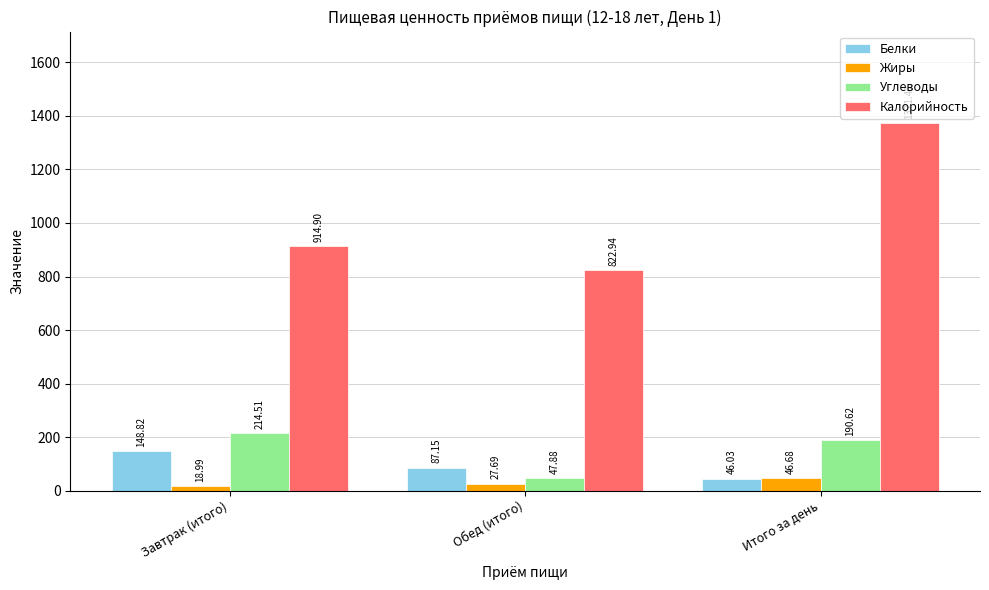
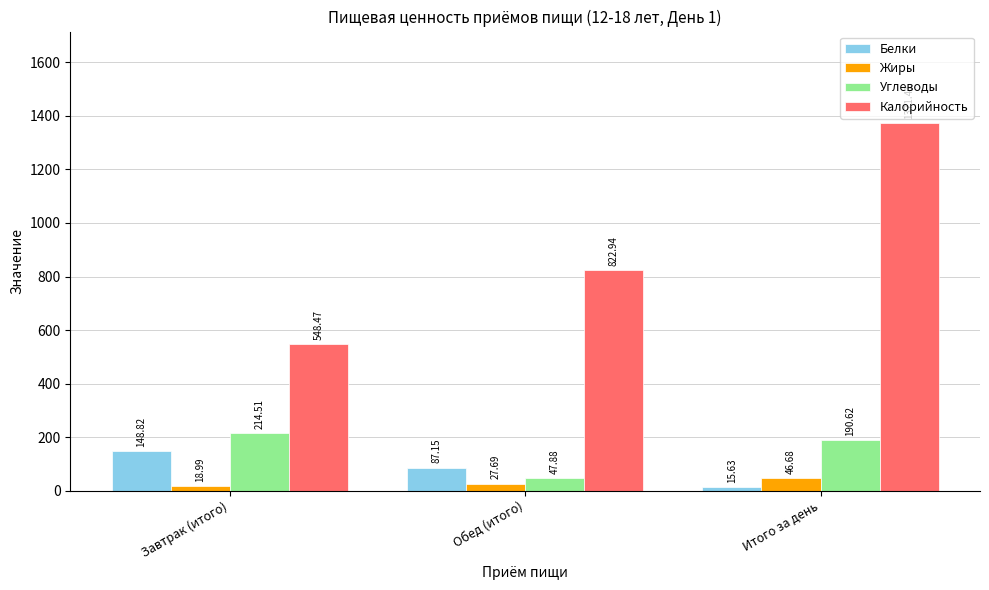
  {
    "Белки": {
      "Завтрак (итого)": 148.82,
      "Обед (итого)": 87.15,
-     "Итого за день": 46.03
+     "Итого за день": 15.63
    },
    "Жиры": {
      "Завтрак (итого)": 18.99,
      "Обед (итого)": 27.69,
      "Итого за день": 46.68
    },
    "Углеводы": {
      "Завтрак (итого)": 214.51,
      "Обед (итого)": 47.88,
      "Итого за день": 190.62
    },
    "Калорийность": {
-     "Завтрак (итого)": 914.90,
+     "Завтрак (итого)": 548.47,
      "Обед (итого)": 822.94
    }
  }
